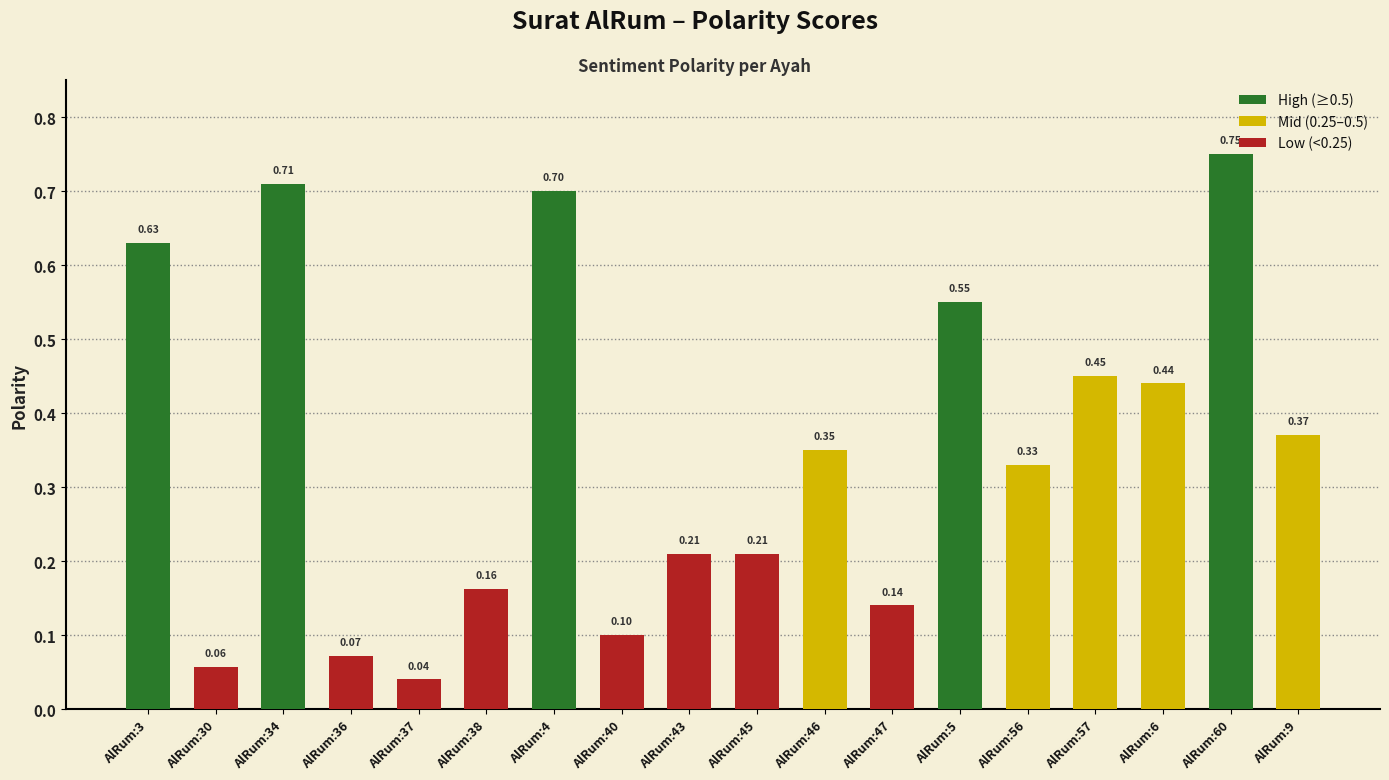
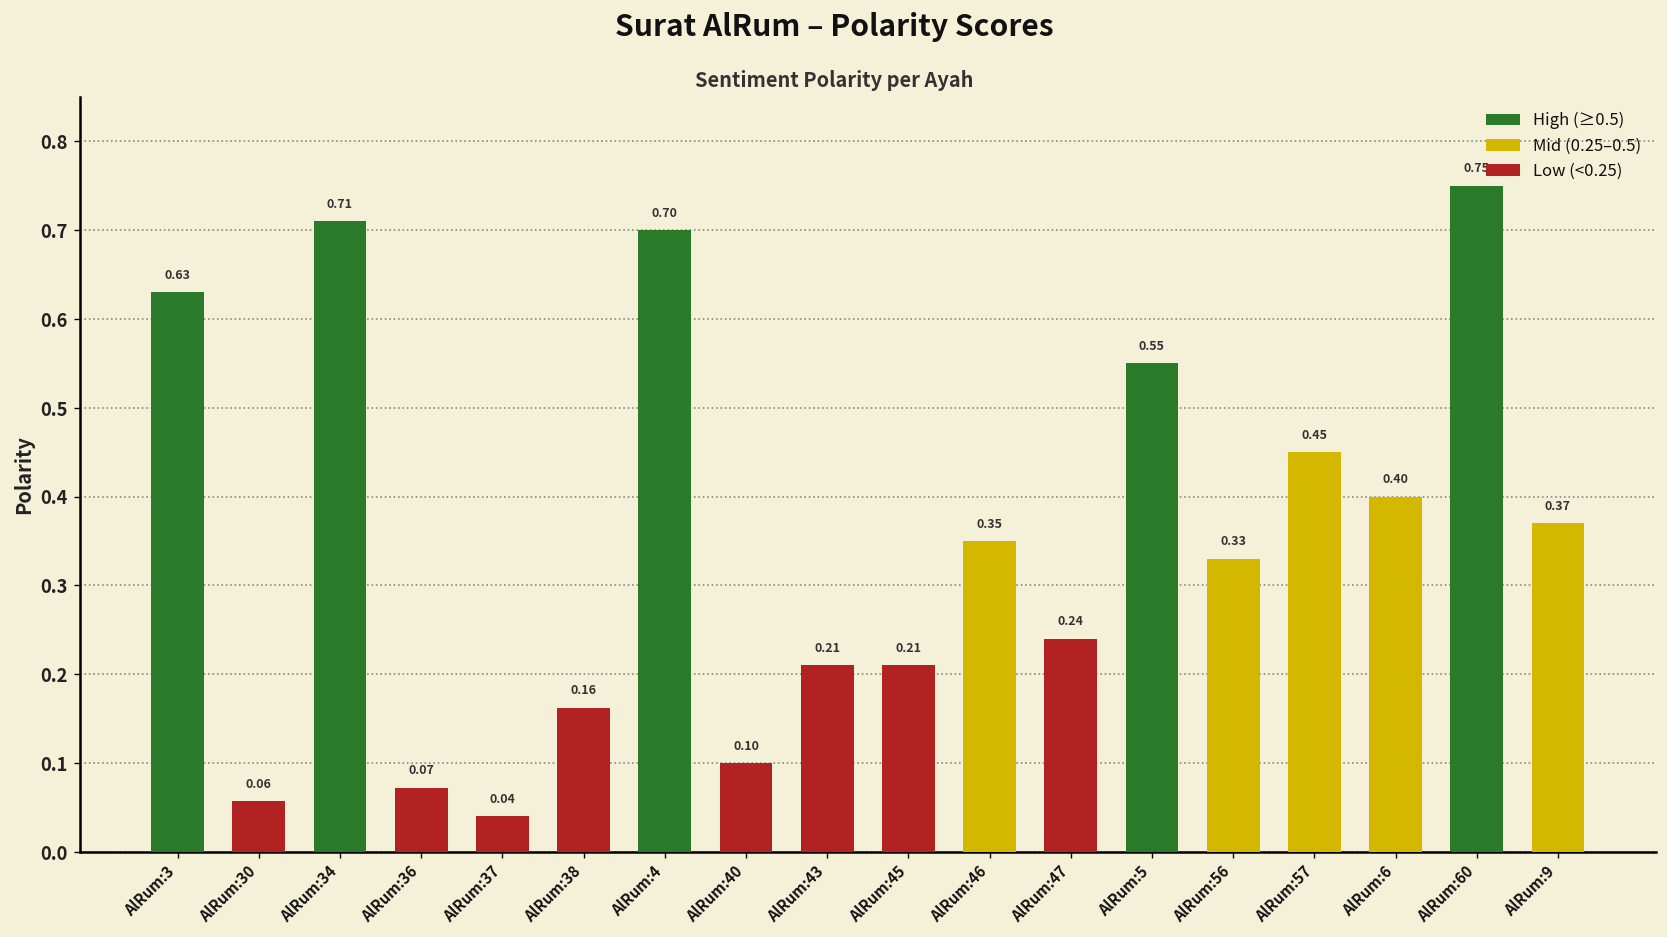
  {
    "AlRum:3": 0.63,
    "AlRum:30": 0.06,
    "AlRum:34": 0.71,
    "AlRum:36": 0.07,
    "AlRum:37": 0.04,
    "AlRum:38": 0.16,
    "AlRum:4": 0.70,
    "AlRum:40": 0.10,
    "AlRum:43": 0.21,
    "AlRum:45": 0.21,
    "AlRum:46": 0.35,
-   "AlRum:47": 0.14,
+   "AlRum:47": 0.24,
    "AlRum:5": 0.55,
    "AlRum:56": 0.33,
    "AlRum:57": 0.45,
-   "AlRum:6": 0.44,
+   "AlRum:6": 0.40,
    "AlRum:60": 0.75,
    "AlRum:9": 0.37
  }
